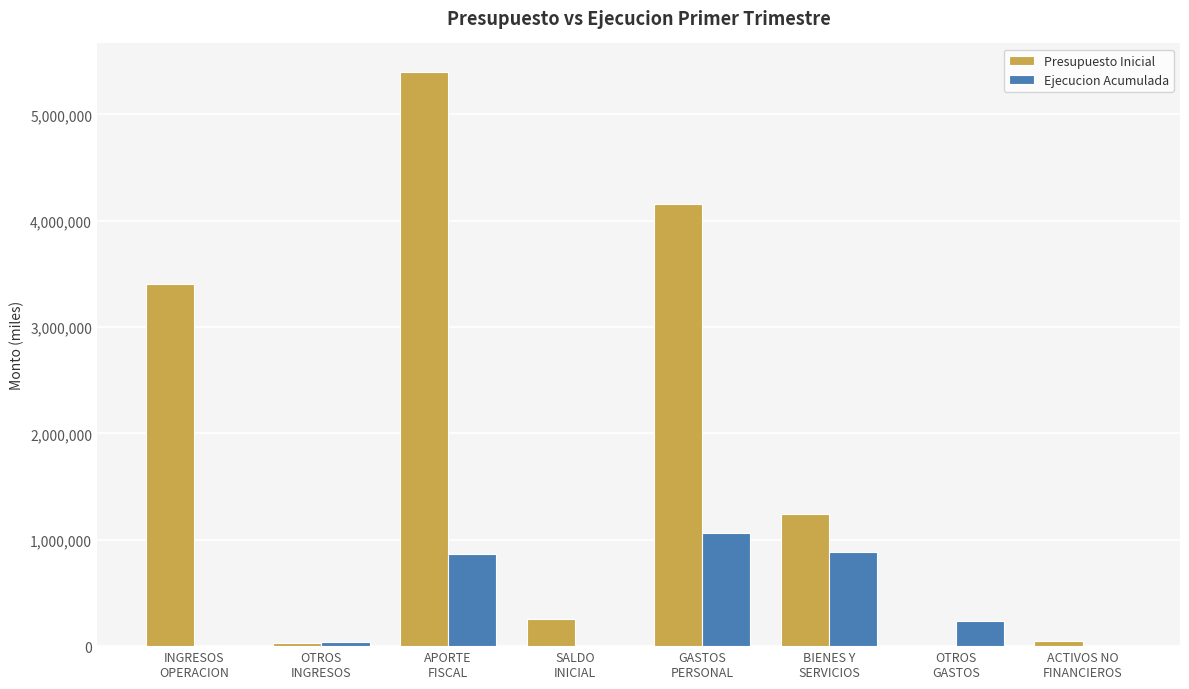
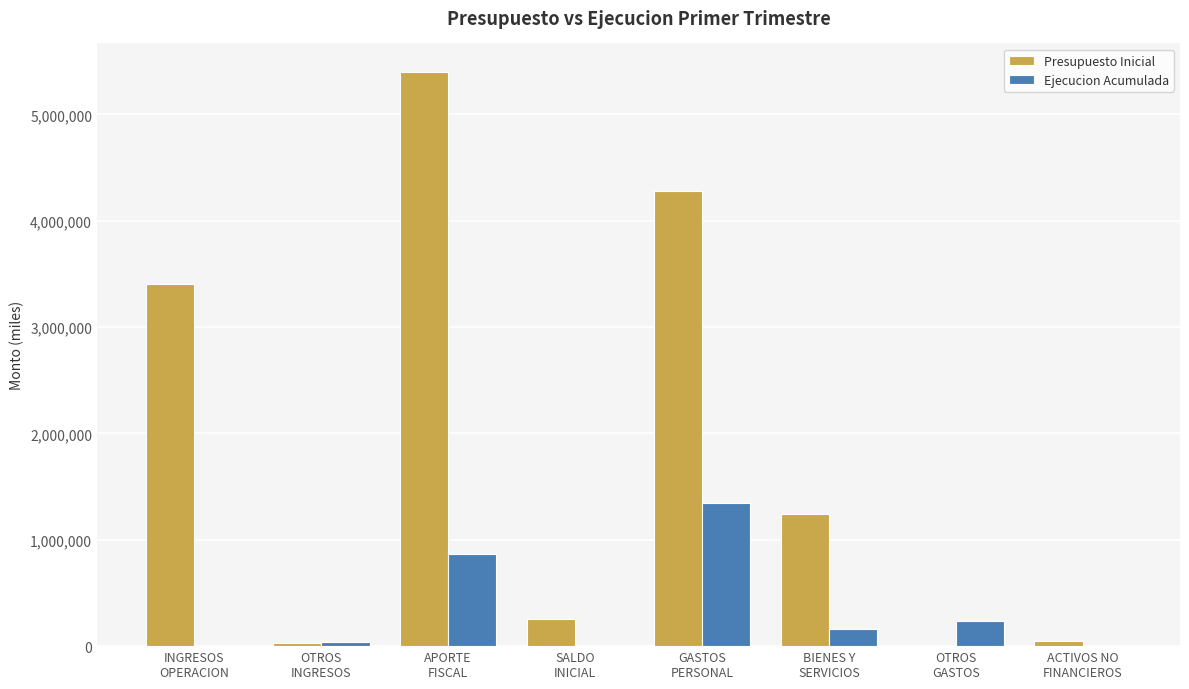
  {
    "Presupuesto Inicial": {
      "INGRESOS OPERACION": "3,400,000",
      "OTROS INGRESOS": "30,000",
      "APORTE FISCAL": "5,400,000",
      "SALDO INICIAL": "250,000",
-     "GASTOS PERSONAL": "4,160,000",
+     "GASTOS PERSONAL": "4,280,000",
      "BIENES Y SERVICIOS": "1,250,000",
      "ACTIVOS NO FINANCIEROS": "50,000"
    },
    "Ejecucion Acumulada": {
      "OTROS INGRESOS": "40,000",
      "APORTE FISCAL": "870,000",
      "SALDO INICIAL": "0",
-     "GASTOS PERSONAL": "1,060,000",
-     "BIENES Y SERVICIOS": "890,000",
+     "GASTOS PERSONAL": "1,350,000",
+     "BIENES Y SERVICIOS": "160,000",
      "OTROS GASTOS": "240,000"
    }
  }
